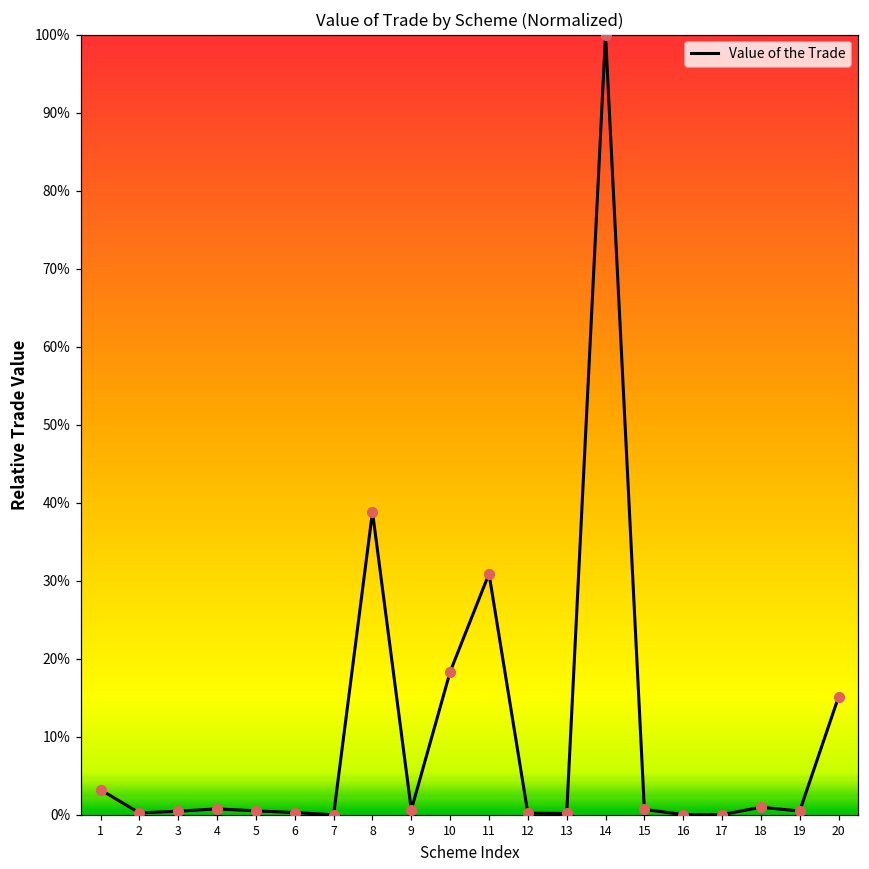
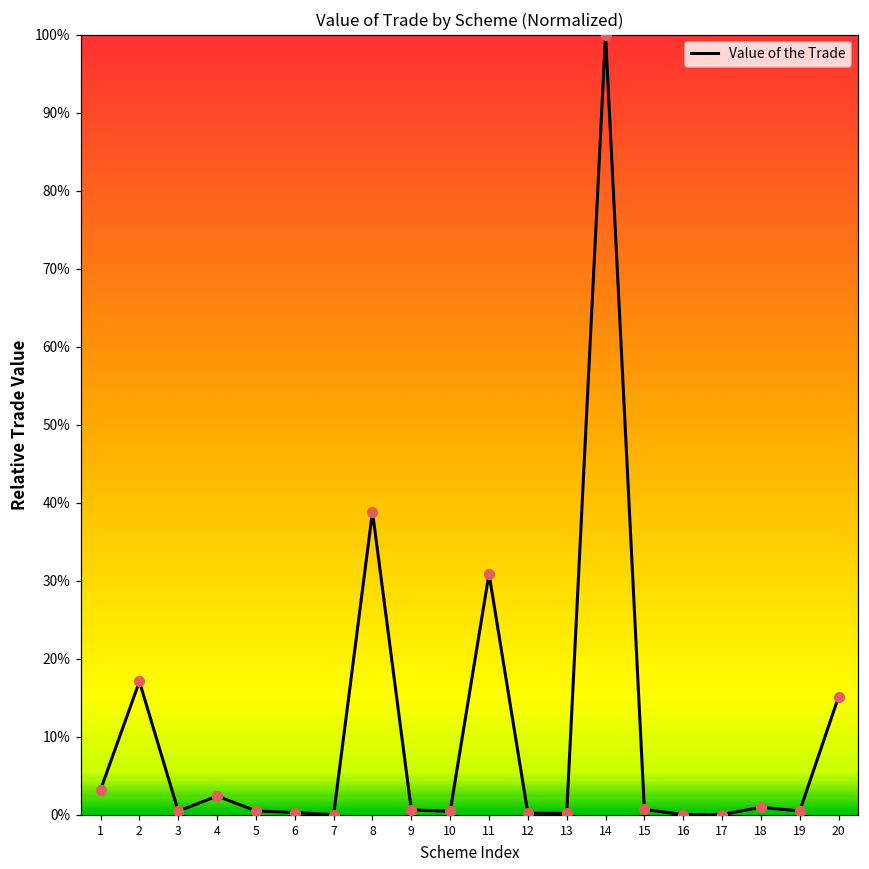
  {
    "1": "3%",
-   "2": "0%",
+   "2": "17%",
    "3": "0%",
-   "4": "1%",
+   "4": "2%",
    "5": "1%",
    "6": "0%",
    "7": "0%",
    "8": "39%",
    "9": "1%",
-   "10": "18%",
+   "10": "0%",
    "11": "31%",
    "12": "0%",
    "13": "0%",
    "14": "100%",
    "15": "1%",
    "16": "0%",
    "17": "0%",
    "18": "1%",
    "19": "0%",
    "20": "15%"
  }
